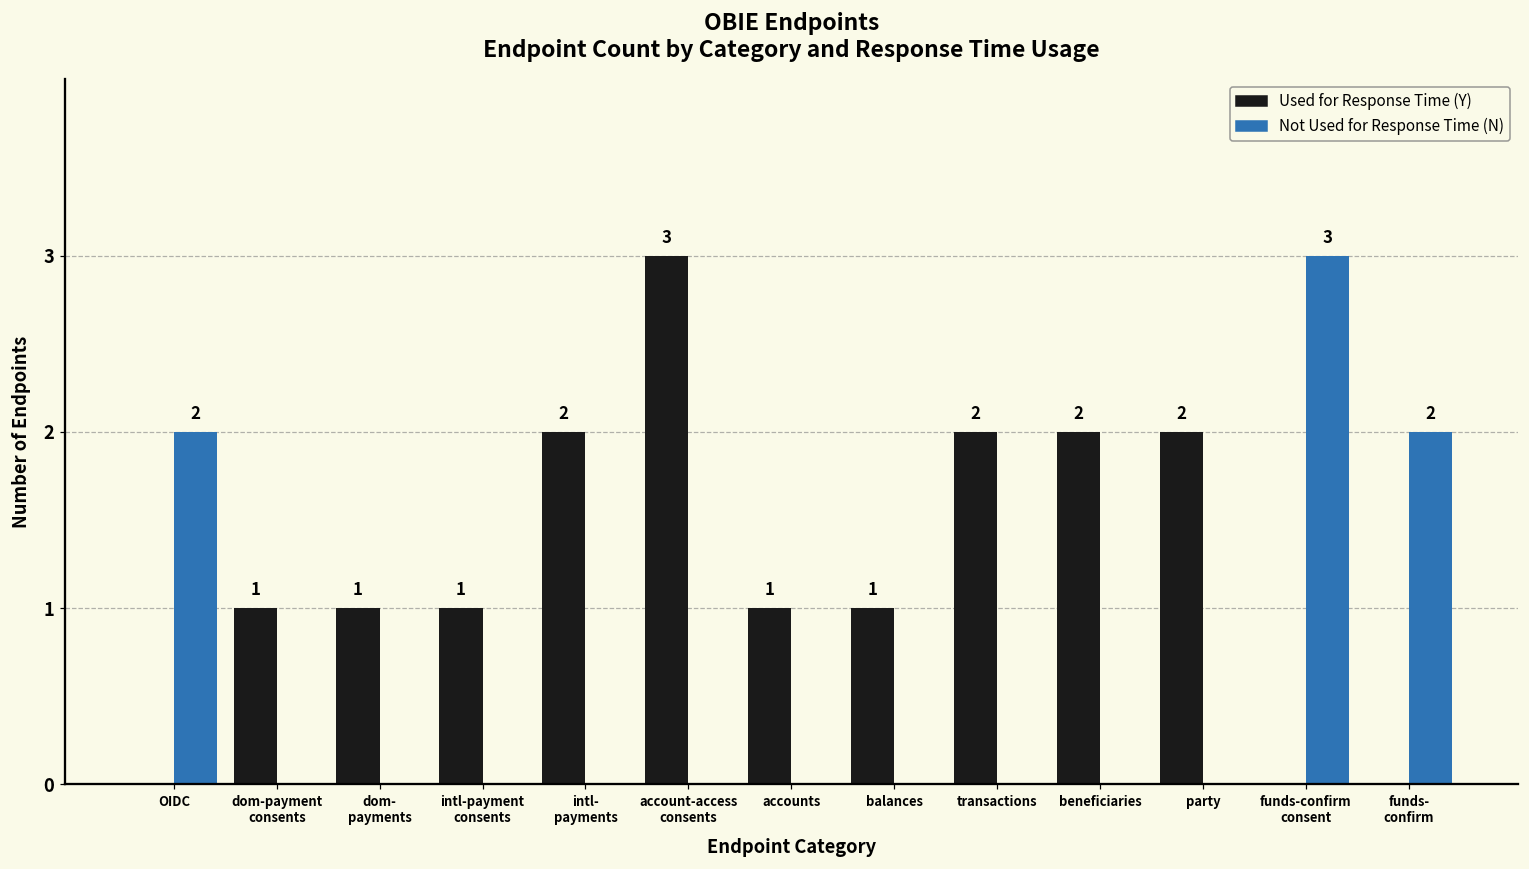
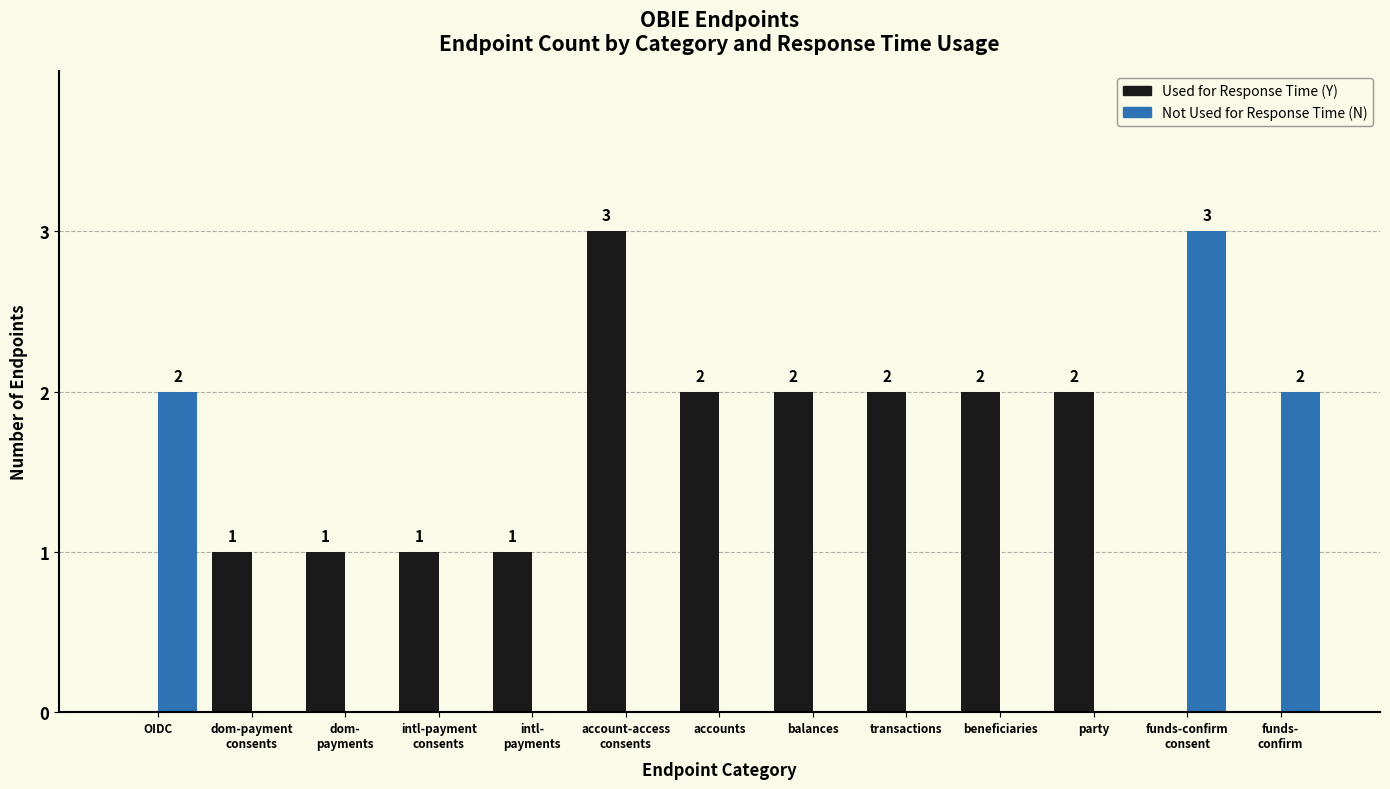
  {
    "Used for Response Time (Y)": {
      "dom-payment consents": 1,
      "dom- payments": 1,
      "intl-payment consents": 1,
-     "intl- payments": 2,
+     "intl- payments": 1,
      "account-access consents": 3,
-     "accounts": 1,
-     "balances": 1,
+     "accounts": 2,
+     "balances": 2,
      "transactions": 2,
      "beneficiaries": 2,
      "party": 2
    },
    "Not Used for Response Time (N)": {
      "OIDC": 2,
      "funds-confirm consent": 3,
      "funds- confirm": 2
    }
  }
